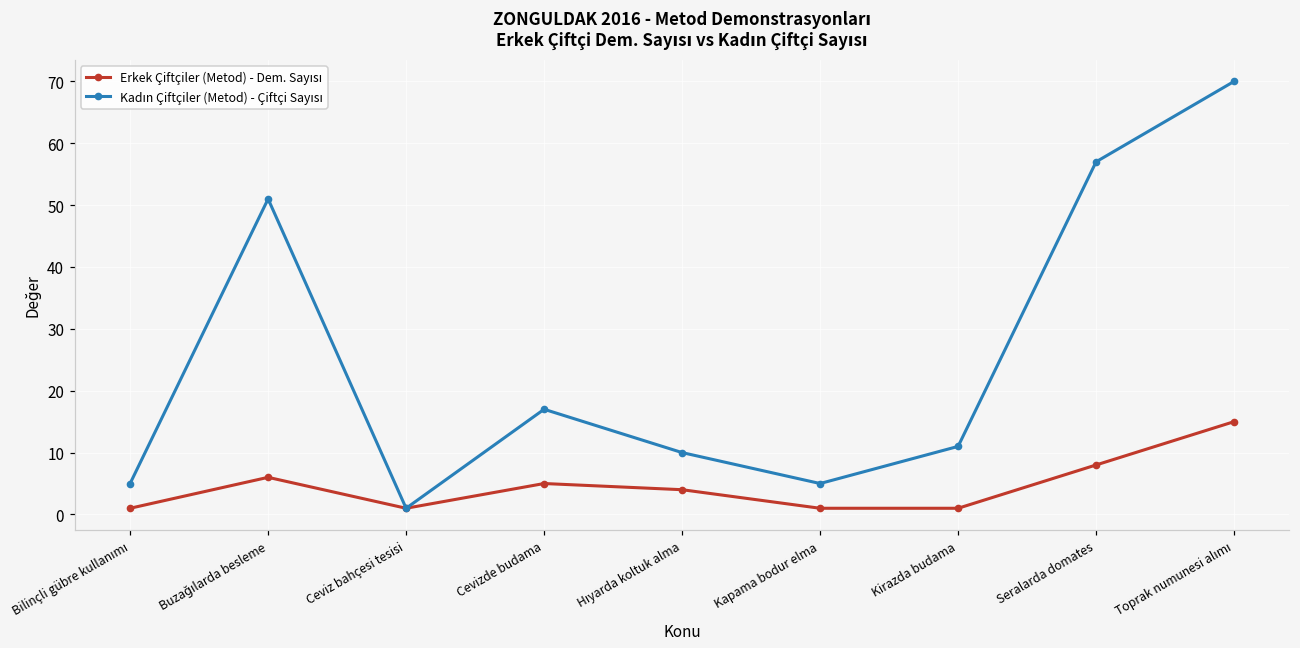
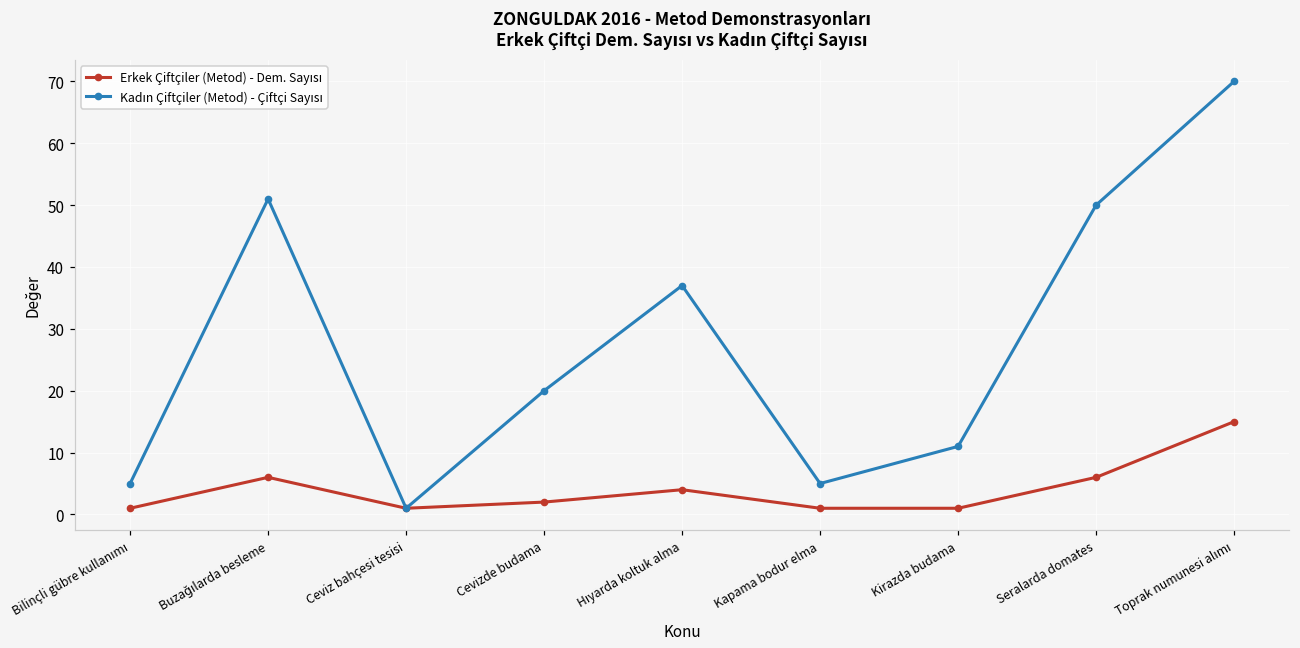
  {
    "Erkek Çiftçiler (Metod) - Dem. Sayısı": {
      "Bilinçli gübre kullanımı": 1,
      "Buzağılarda besleme": 6,
-     "Cevizde budama": 5,
+     "Cevizde budama": 2,
      "Hıyarda koltuk alma": 4,
      "Kapama bodur elma": 1,
      "Kirazda budama": 1,
-     "Seralarda domates": 8,
+     "Seralarda domates": 6,
      "Toprak numunesi alımı": 15
    },
    "Kadın Çiftçiler (Metod) - Çiftçi Sayısı": {
      "Bilinçli gübre kullanımı": 5,
      "Buzağılarda besleme": 51,
-     "Cevizde budama": 17,
-     "Hıyarda koltuk alma": 10,
+     "Cevizde budama": 20,
+     "Hıyarda koltuk alma": 37,
      "Kapama bodur elma": 5,
      "Kirazda budama": 11,
-     "Seralarda domates": 57,
+     "Seralarda domates": 50,
      "Toprak numunesi alımı": 70
    }
  }
